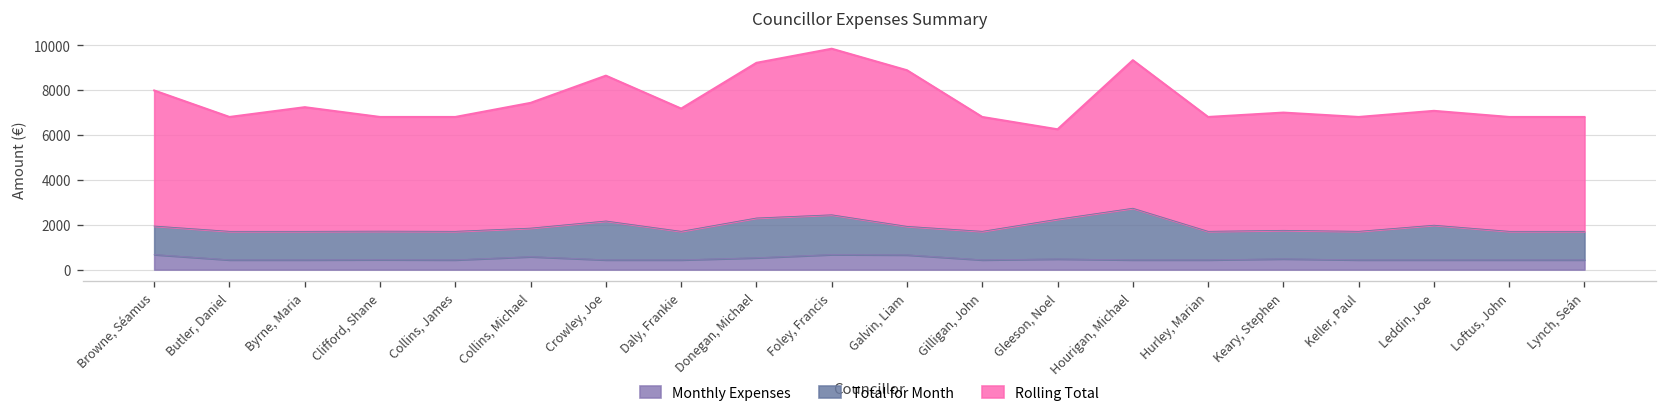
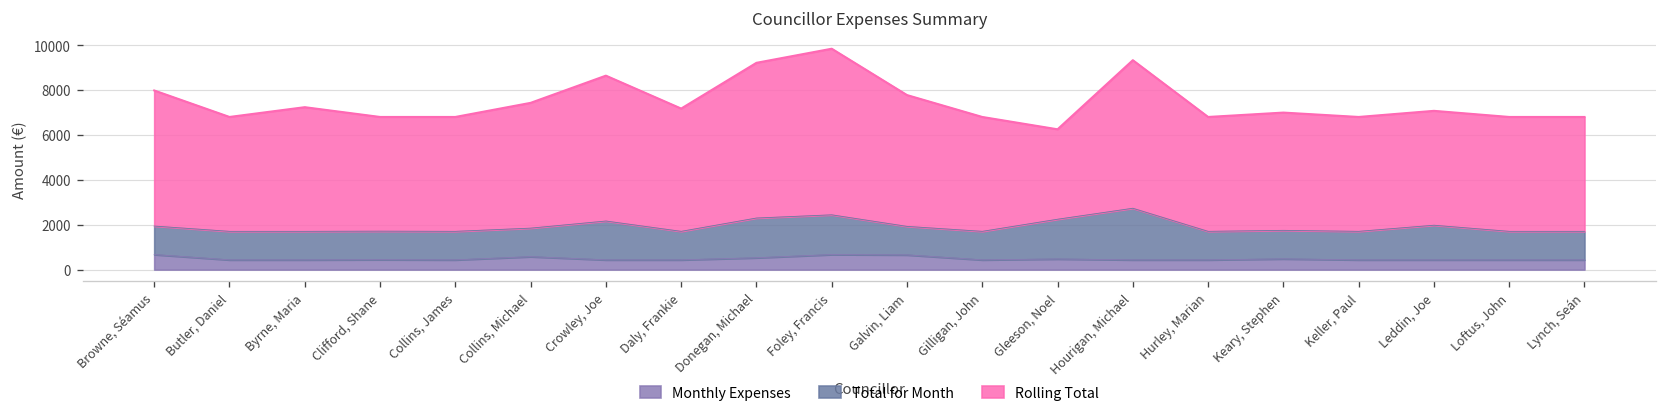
  {
    "Rolling Total": {
      "Browne, Séamus": 8000,
      "Butler, Daniel": 6800,
      "Byrne, Maria": 7200,
      "Clifford, Shane": 6800,
      "Collins, James": 6800,
      "Collins, Michael": 7400,
      "Crowley, Joe": 8600,
      "Daly, Frankie": 7200,
      "Donegan, Michael": 9200,
      "Foley, Francis": 9800,
-     "Galvin, Liam": 8900,
+     "Galvin, Liam": 7800,
      "Gilligan, John": 6800,
      "Gleeson, Noel": 6300,
      "Hourigan, Michael": 9300,
      "Hurley, Marian": 6800,
      "Keary, Stephen": 7000,
      "Keller, Paul": 6800,
      "Leddin, Joe": 7100,
      "Loftus, John": 6800,
      "Lynch, Seán": 6800
    }
  }
